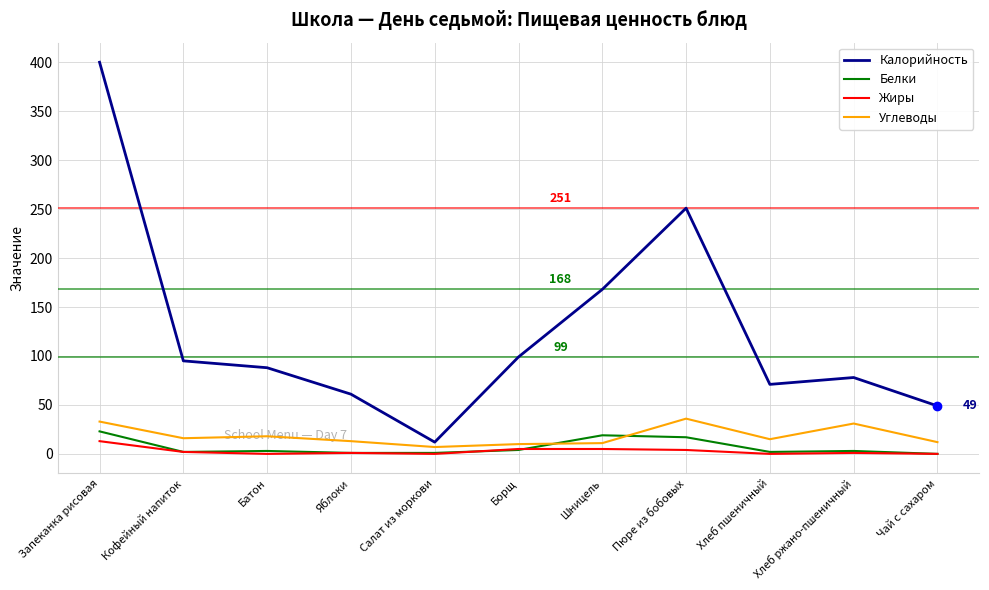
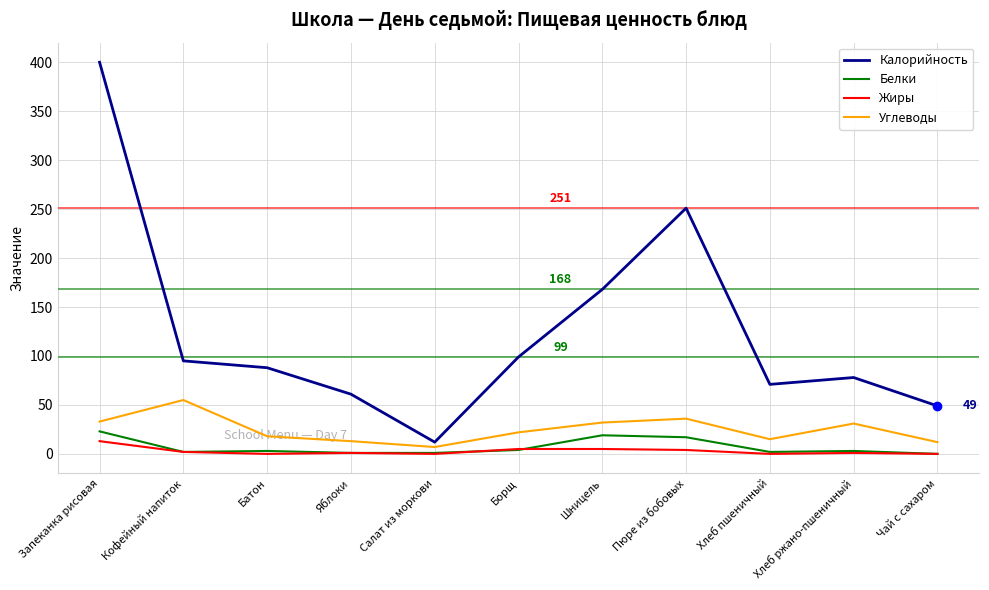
  {
    "Калорийность": {
      "Запеканка рисовая": 400,
      "Кофейный напиток": 100,
      "Батон": 90,
      "Яблоки": 60,
      "Салат из моркови": 10,
      "Борщ": 100,
      "Шницель": 170,
      "Пюре из бобовых": 250,
      "Хлеб пшеничный": 70,
      "Хлеб ржано-пшеничный": 80
    },
    "Белки": {
      "Запеканка рисовая": 20,
      "Батон": 0,
      "Шницель": 20,
      "Пюре из бобовых": 20
    },
    "Жиры": {
      "Запеканка рисовая": 10,
      "Батон": 0,
      "Шницель": 10,
      "Пюре из бобовых": 0
    },
    "Углеводы": {
      "Запеканка рисовая": 30,
-     "Кофейный напиток": 20,
+     "Кофейный напиток": 60,
      "Яблоки": 10,
      "Салат из моркови": 10,
-     "Борщ": 10,
-     "Шницель": 10,
+     "Борщ": 20,
+     "Шницель": 30,
      "Пюре из бобовых": 40,
      "Хлеб пшеничный": 20,
      "Хлеб ржано-пшеничный": 30,
      "Чай с сахаром": 10
    }
  }
